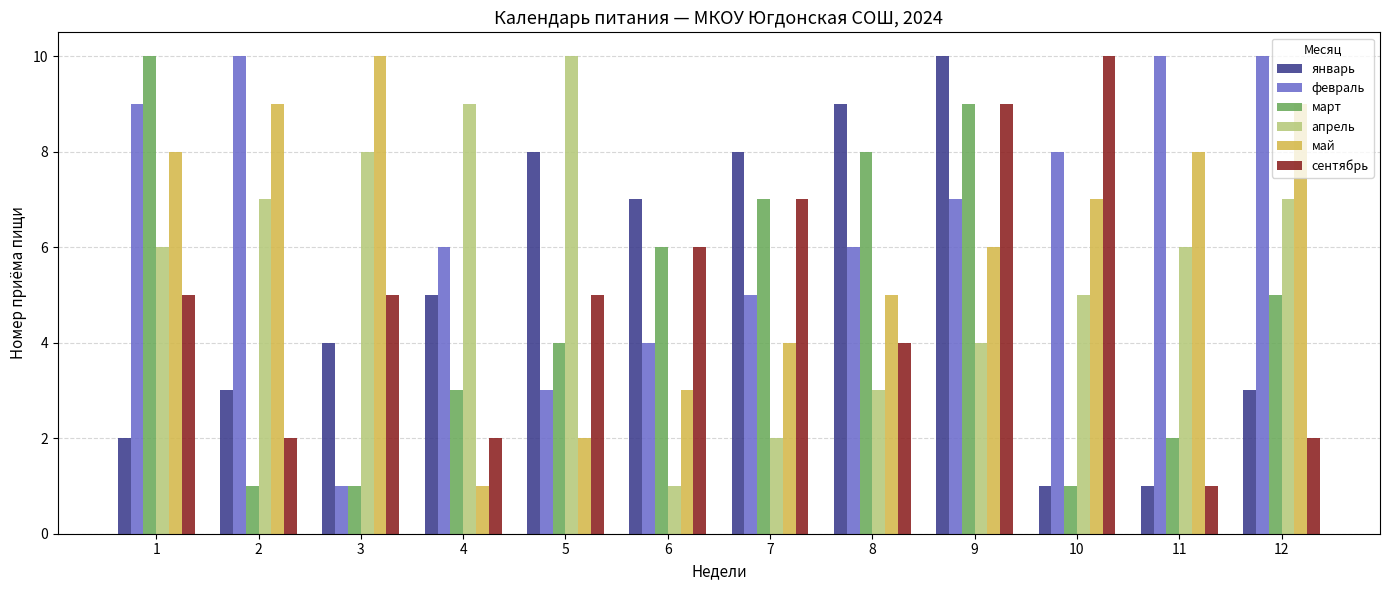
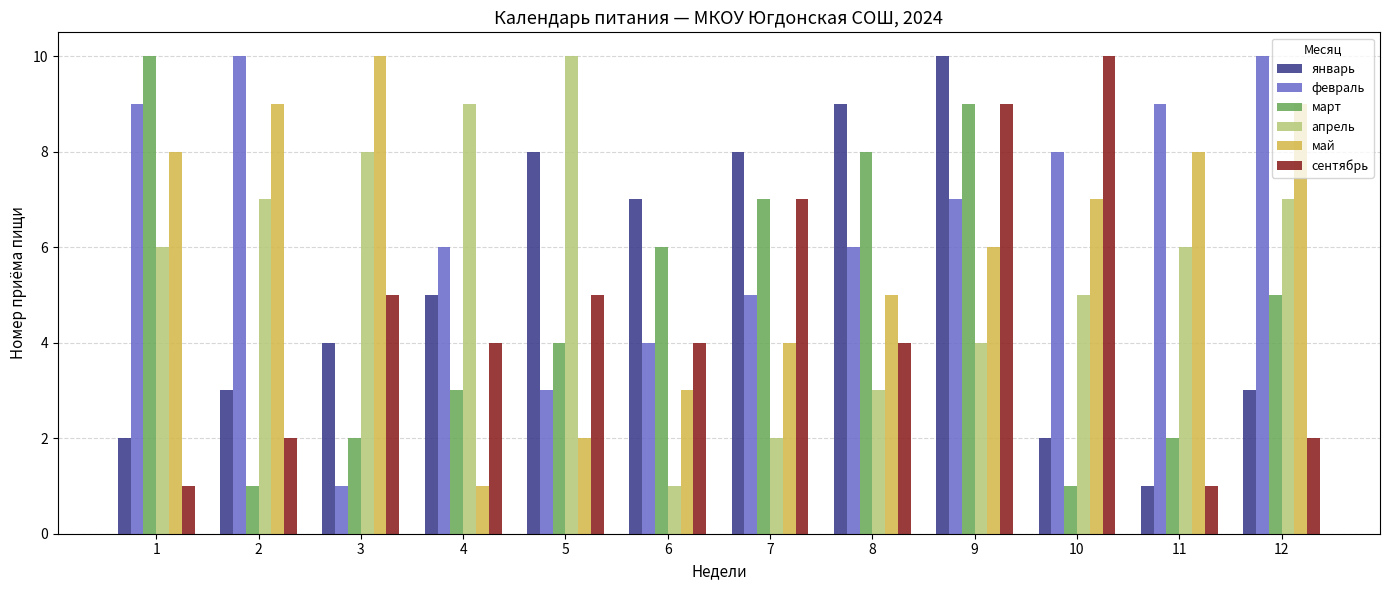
  {
    "январь": {
      "1": 2,
      "2": 3,
      "3": 4,
      "4": 5,
      "5": 8,
      "6": 7,
      "7": 8,
      "8": 9,
      "9": 10,
-     "10": 1,
+     "10": 2,
      "11": 1,
      "12": 3
    },
    "февраль": {
      "1": 9,
      "2": 10,
      "3": 1,
      "4": 6,
      "5": 3,
      "6": 4,
      "7": 5,
      "8": 6,
      "9": 7,
      "10": 8,
-     "11": 10,
+     "11": 9,
      "12": 10
    },
    "март": {
      "1": 10,
      "2": 1,
-     "3": 1,
+     "3": 2,
      "4": 3,
      "5": 4,
      "6": 6,
      "7": 7,
      "8": 8,
      "9": 9,
      "10": 1,
      "11": 2,
      "12": 5
    },
    "сентябрь": {
-     "1": 5,
+     "1": 1,
      "2": 2,
      "3": 5,
-     "4": 2,
+     "4": 4,
      "5": 5,
-     "6": 6,
+     "6": 4,
      "7": 7,
      "8": 4,
      "9": 9,
      "10": 10,
      "11": 1,
      "12": 2
    }
  }
